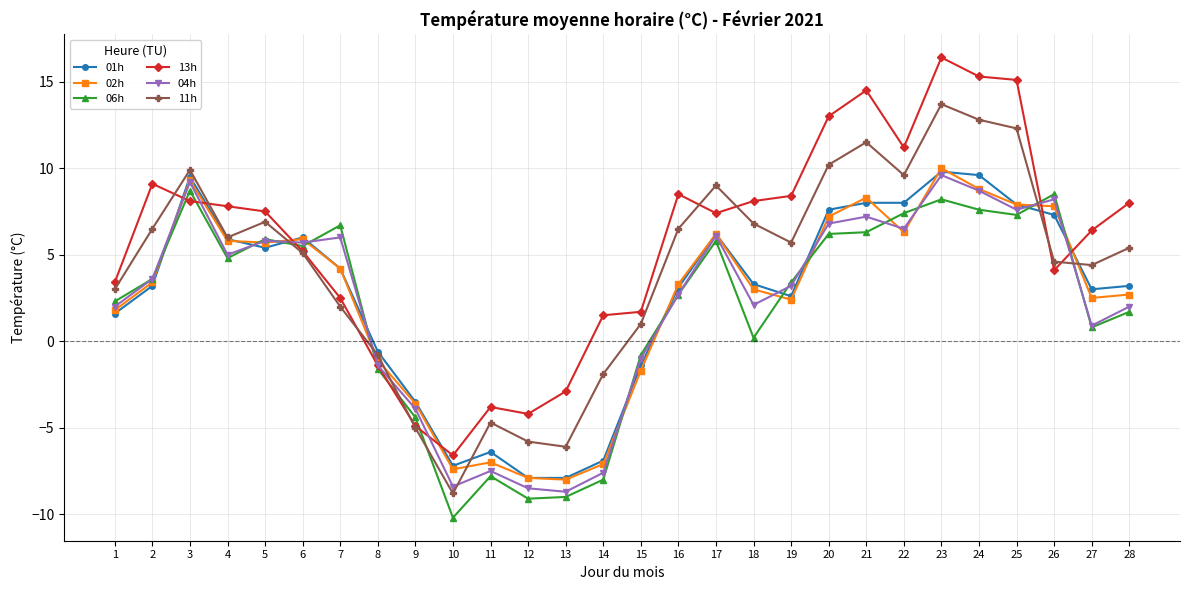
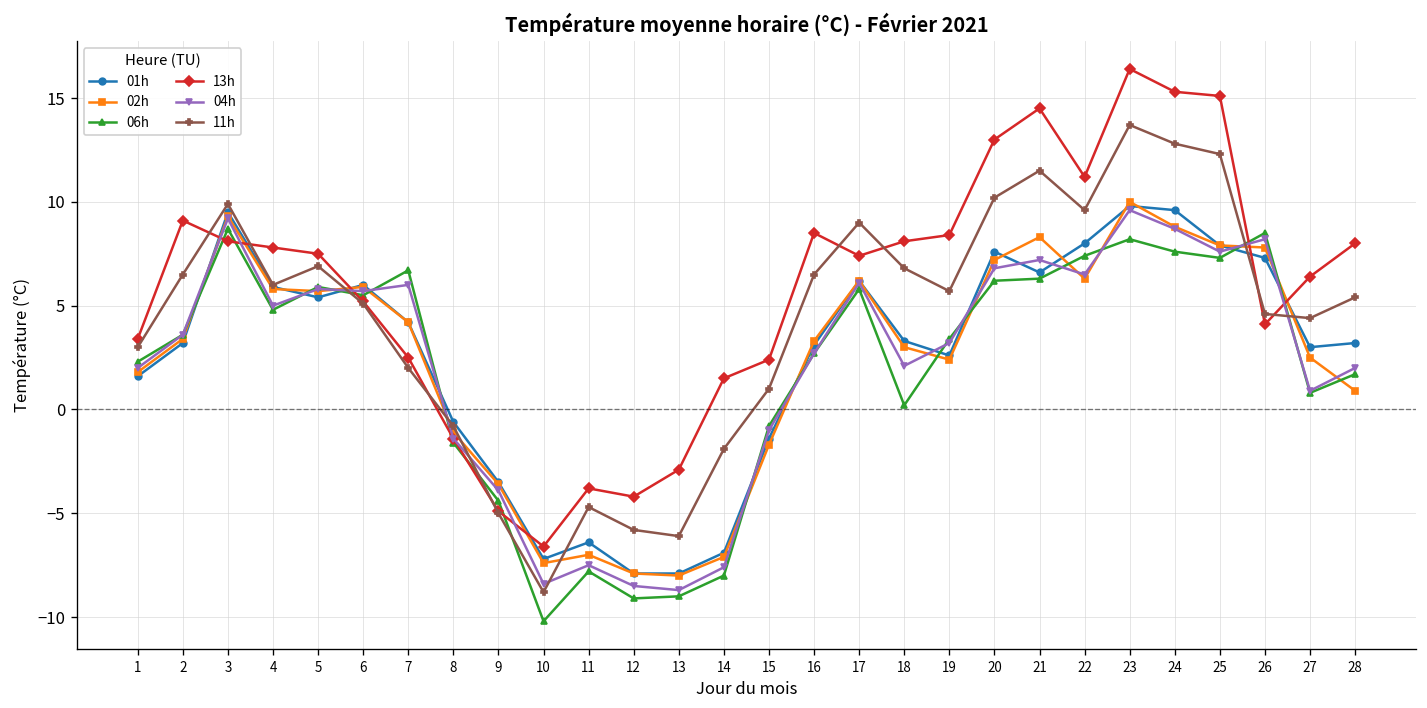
  {
    "01h": {
      "1": 1.6,
      "2": 3.2,
      "3": 9.5,
      "5": 5.4,
      "8": -0.6,
      "10": -7.2,
      "11": -6.4,
      "14": -6.9,
      "15": -1.4,
      "16": 3.1,
      "18": 3.3,
      "19": 2.6,
      "20": 7.6,
-     "21": 8.0,
+     "21": 6.6,
      "22": 8.0,
      "23": 9.8,
      "24": 9.6,
      "26": 7.3,
      "27": 3.0,
      "28": 3.2
    },
    "02h": {
      "1": 1.8,
      "2": 3.4,
      "8": -1.1,
      "10": -7.4,
      "11": -7.0,
      "14": -7.1,
      "15": -1.7,
      "16": 3.3,
      "18": 3.0,
      "19": 2.4,
      "20": 7.2,
      "21": 8.3,
      "22": 6.3,
      "23": 10.0,
      "26": 7.8,
      "27": 2.5,
-     "28": 2.7
+     "28": 0.9
    },
    "06h": {
      "1": 2.3,
      "3": 8.7,
      "4": 4.8,
      "6": 5.5,
      "7": 6.7,
      "8": -1.6,
      "9": -4.4,
      "10": -10.2,
      "11": -7.8,
      "12": -9.1,
      "13": -9.0,
      "14": -8.0,
      "15": -0.8,
      "17": 5.8,
      "18": 0.2,
      "19": 3.4,
      "20": 6.2,
      "21": 6.3,
      "22": 7.4,
      "23": 8.2,
      "24": 7.6,
      "25": 7.3,
      "26": 8.5,
      "28": 1.7
    },
    "13h": {
      "1": 3.4,
      "2": 9.1,
      "3": 8.1,
      "4": 7.8,
      "5": 7.5,
      "7": 2.5,
      "10": -6.6,
      "11": -3.8,
      "12": -4.2,
      "13": -2.9,
      "14": 1.5,
-     "15": 1.7,
+     "15": 2.4,
      "16": 8.5,
      "17": 7.4,
      "18": 8.1,
      "19": 8.4,
      "20": 13.0,
      "21": 14.5,
      "22": 11.2,
      "23": 16.4,
      "24": 15.3,
      "25": 15.1,
      "26": 4.1,
      "27": 6.4,
      "28": 8.0
    },
    "04h": {
      "1": 2.0,
      "4": 5.0,
      "6": 5.7,
      "7": 6.0,
      "9": -3.9,
      "10": -8.4,
      "11": -7.5,
      "12": -8.5,
      "13": -8.7,
      "14": -7.6,
      "15": -1.0,
      "18": 2.1,
      "19": 3.2,
      "20": 6.8,
      "21": 7.2,
      "22": 6.5,
      "23": 9.6,
      "25": 7.6,
      "26": 8.2,
      "28": 2.0
    },
    "11h": {
      "1": 3.0,
      "2": 6.5,
      "3": 9.9,
      "5": 6.9,
      "7": 2.0,
      "8": -0.8,
      "10": -8.8,
      "11": -4.7,
      "12": -5.8,
      "13": -6.1,
      "14": -1.9,
      "15": 1.0,
      "16": 6.5,
      "17": 9.0,
      "18": 6.8,
      "19": 5.7,
      "20": 10.2,
      "21": 11.5,
      "22": 9.6,
      "23": 13.7,
      "24": 12.8,
      "25": 12.3,
      "26": 4.6,
      "27": 4.4,
      "28": 5.4
    }
  }
